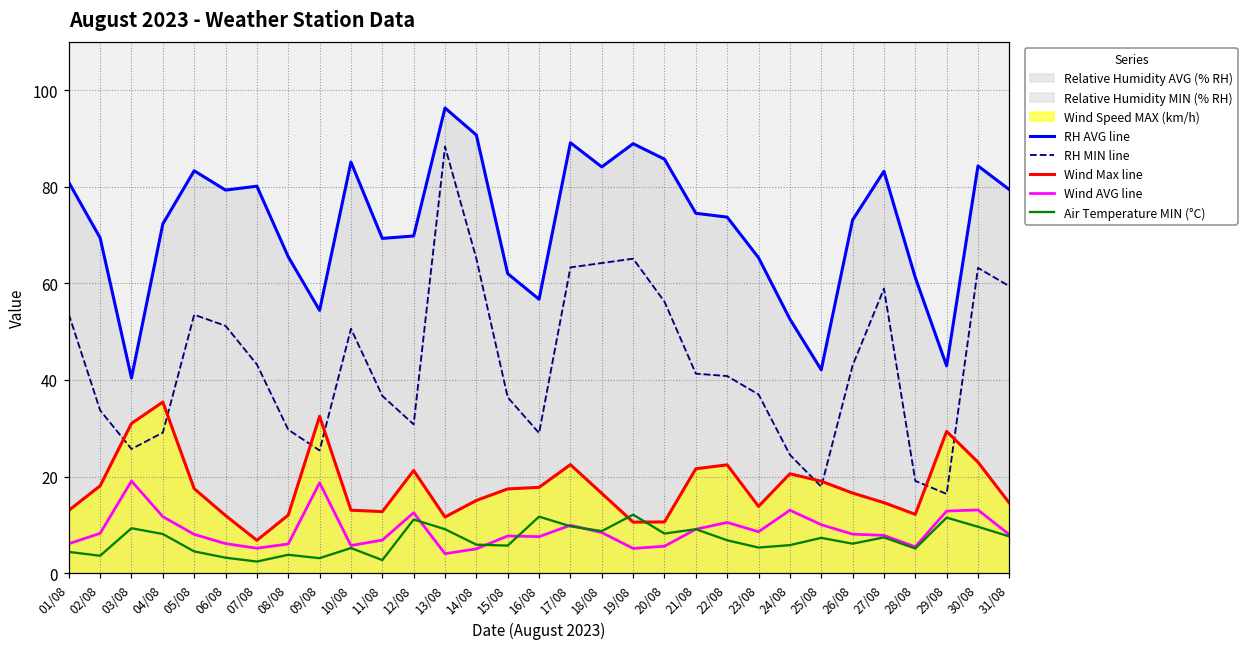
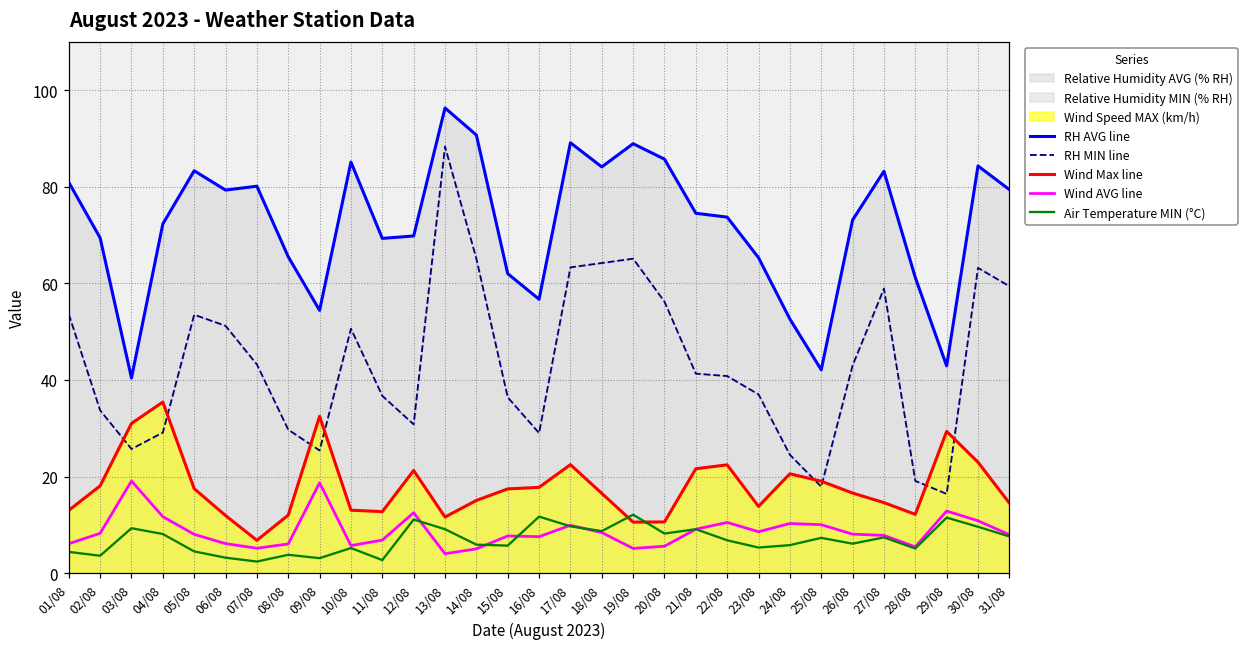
  {
    "Wind Speed MAX (km/h)": {
      "01/08": 13,
      "02/08": 18,
      "03/08": 31,
      "04/08": 35,
      "05/08": 17,
      "06/08": 12,
      "07/08": 7,
      "08/08": 12,
      "09/08": 32,
      "10/08": 13,
      "11/08": 13,
      "12/08": 21,
      "13/08": 12,
      "14/08": 15,
      "15/08": 17,
      "16/08": 18,
      "17/08": 22,
      "18/08": 17,
      "19/08": 11,
      "20/08": 11,
      "21/08": 22,
      "22/08": 22,
      "23/08": 14,
      "24/08": 21,
      "25/08": 19,
      "26/08": 17,
      "27/08": 15,
      "28/08": 12,
      "29/08": 29,
      "30/08": 23,
      "31/08": 15
    },
    "Wind AVG line": {
      "01/08": 6,
      "02/08": 8,
      "03/08": 19,
      "04/08": 12,
      "05/08": 8,
      "06/08": 6,
      "07/08": 5,
      "08/08": 6,
      "09/08": 19,
      "11/08": 7,
      "12/08": 13,
      "13/08": 4,
      "14/08": 5,
      "15/08": 8,
      "16/08": 8,
      "19/08": 5,
      "20/08": 6,
      "22/08": 11,
      "23/08": 9,
-     "24/08": 13,
+     "24/08": 10,
      "25/08": 10,
      "26/08": 8,
      "29/08": 13,
-     "30/08": 13
+     "30/08": 11
    },
    "Air Temperature MIN (°C)": {
      "01/08": 4,
      "02/08": 4,
      "03/08": 9,
      "04/08": 8,
      "05/08": 5,
      "06/08": 3,
      "07/08": 2,
      "08/08": 4,
      "09/08": 3,
      "11/08": 3,
      "12/08": 11,
      "13/08": 9,
      "14/08": 6,
      "15/08": 6,
      "16/08": 12,
      "19/08": 12,
      "20/08": 8,
      "22/08": 7,
      "23/08": 5,
      "24/08": 6,
      "25/08": 7,
      "26/08": 6,
      "29/08": 12,
      "30/08": 10
    }
  }
